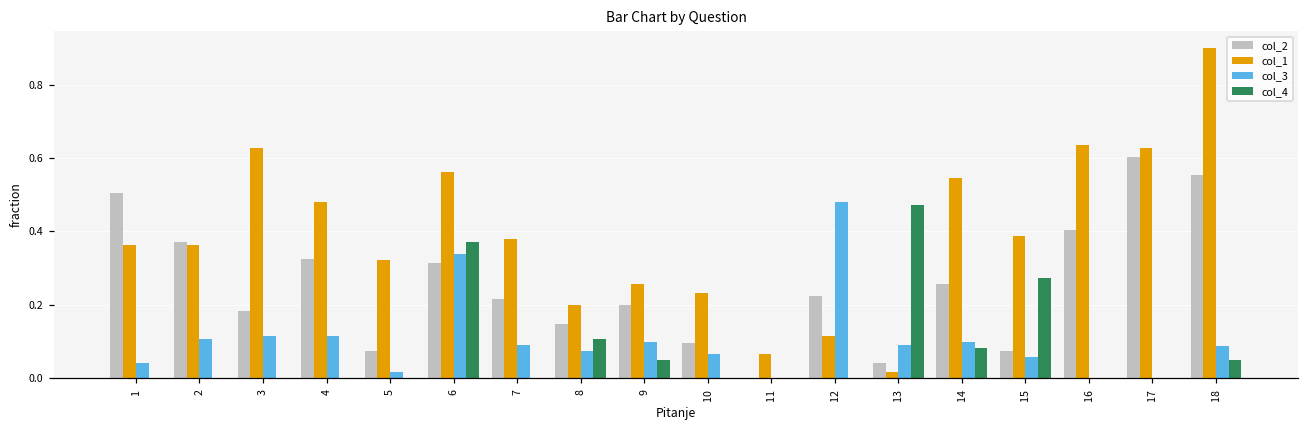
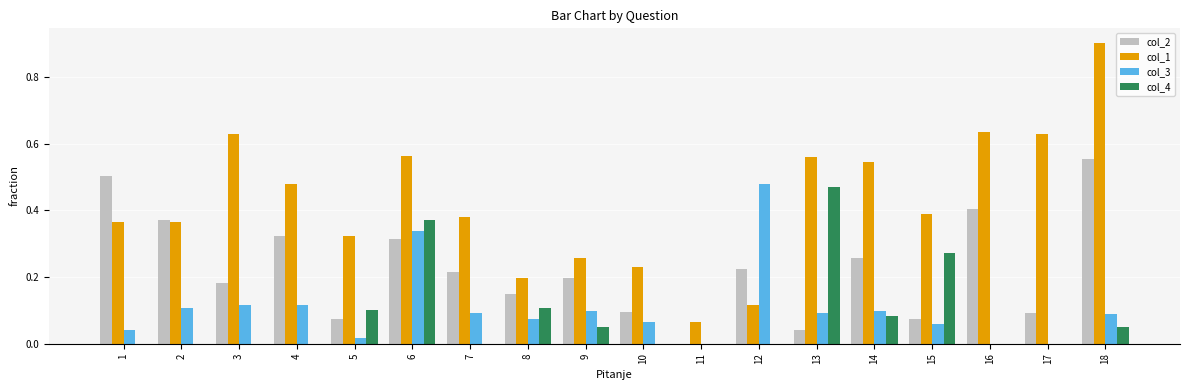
  {
    "col_2": {
      "1": 0.50,
      "2": 0.37,
      "3": 0.18,
      "4": 0.32,
      "5": 0.07,
      "6": 0.31,
      "7": 0.21,
      "8": 0.15,
      "9": 0.20,
      "10": 0.09,
      "11": 0.00,
      "12": 0.22,
      "13": 0.04,
      "14": 0.26,
      "15": 0.07,
      "16": 0.40,
-     "17": 0.60,
+     "17": 0.09,
      "18": 0.55
    },
    "col_1": {
      "1": 0.36,
      "2": 0.36,
      "3": 0.63,
      "4": 0.48,
      "5": 0.32,
      "6": 0.56,
      "7": 0.38,
      "8": 0.20,
      "9": 0.26,
      "10": 0.23,
      "11": 0.07,
      "12": 0.12,
-     "13": 0.02,
+     "13": 0.56,
      "14": 0.55,
      "15": 0.39,
      "16": 0.64,
      "17": 0.63,
      "18": 0.90
    },
    "col_3": {
      "1": 0.04,
      "2": 0.11,
      "3": 0.12,
      "4": 0.12,
      "5": 0.02,
      "6": 0.34,
      "7": 0.09,
      "8": 0.07,
      "9": 0.10,
      "10": 0.07,
      "11": 0.00,
      "12": 0.48,
      "13": 0.09,
      "14": 0.10,
      "15": 0.06,
      "16": 0.00,
      "17": 0.00,
      "18": 0.09
    },
    "col_4": {
      "1": 0.0,
      "2": 0.0,
      "3": 0.0,
      "4": 0.0,
-     "5": 0.0,
+     "5": 0.1,
      "6": 0.37,
      "7": 0.0,
      "8": 0.1,
      "9": 0.05,
      "10": 0.0,
      "11": 0.0,
      "12": 0.0,
      "13": 0.47,
      "14": 0.08,
      "15": 0.27,
      "16": 0.0,
      "17": 0.0,
      "18": 0.05
    }
  }
